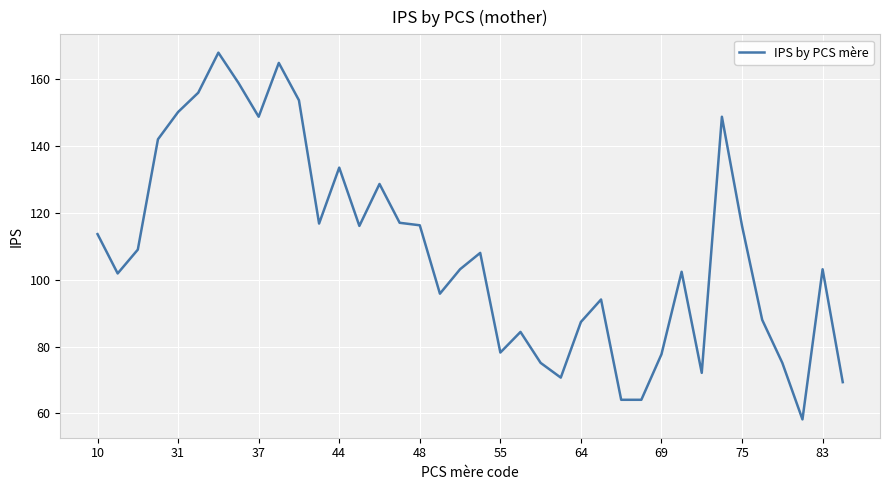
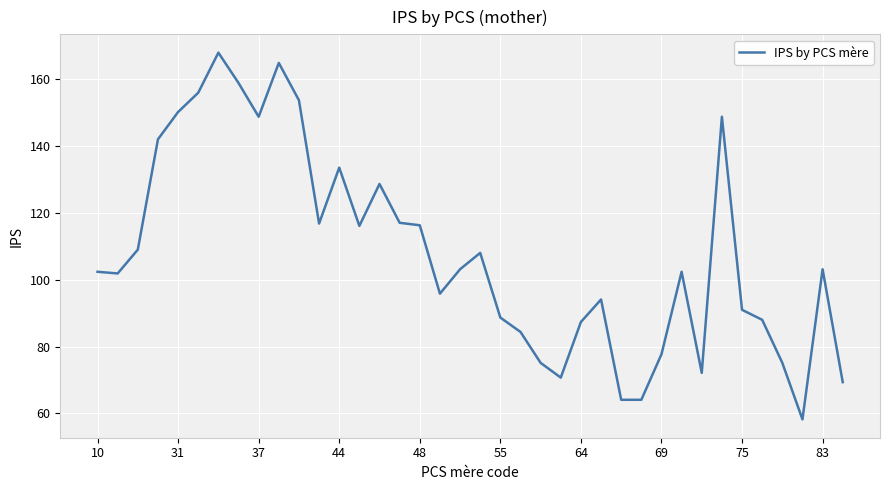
  {
-   "10": 114,
+   "10": 102,
    "31": 150,
    "37": 149,
    "44": 134,
    "48": 116,
-   "55": 78,
+   "55": 89,
    "64": 87,
    "69": 78,
-   "75": 116,
+   "75": 91,
    "83": 103
  }
